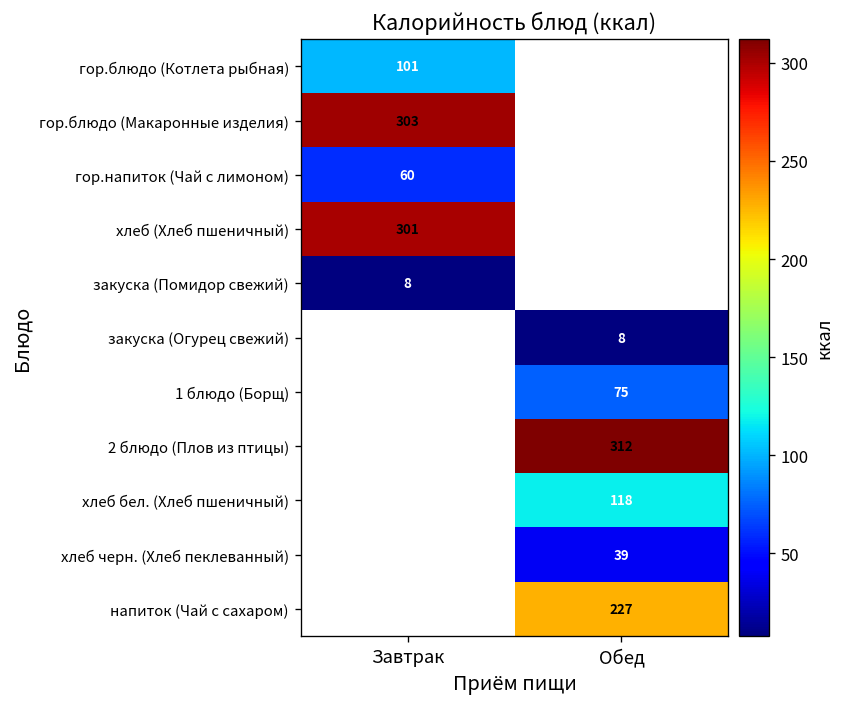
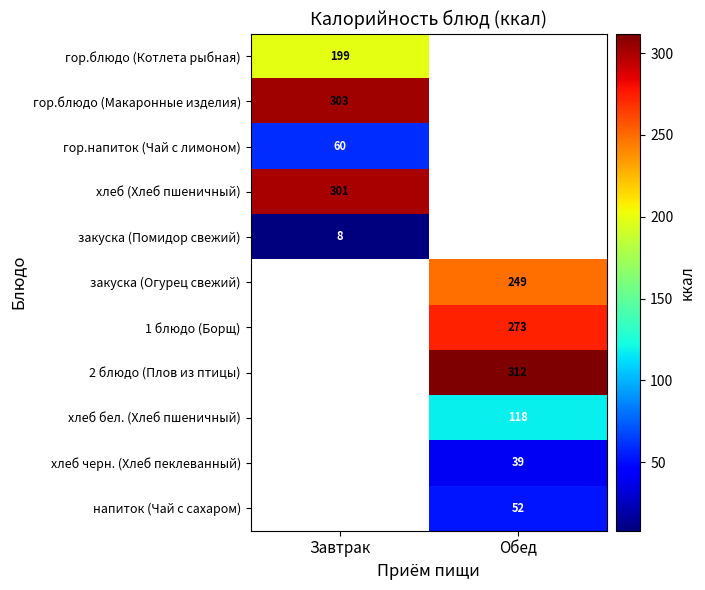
  {
    "гор.блюдо (Котлета рыбная)": {
-     "Завтрак": 101
+     "Завтрак": 199
    },
    "гор.блюдо (Макаронные изделия)": {
      "Завтрак": 303
    },
    "гор.напиток (Чай с лимоном)": {
      "Завтрак": 60
    },
    "хлеб (Хлеб пшеничный)": {
      "Завтрак": 301
    },
    "закуска (Помидор свежий)": {
      "Завтрак": 8
    },
    "закуска (Огурец свежий)": {
-     "Обед": 8
+     "Обед": 249
    },
    "1 блюдо (Борщ)": {
-     "Обед": 75
+     "Обед": 273
    },
    "2 блюдо (Плов из птицы)": {
      "Обед": 312
    },
    "хлеб бел. (Хлеб пшеничный)": {
      "Обед": 118
    },
    "хлеб черн. (Хлеб пеклеванный)": {
      "Обед": 39
    },
    "напиток (Чай с сахаром)": {
-     "Обед": 227
+     "Обед": 52
    }
  }
